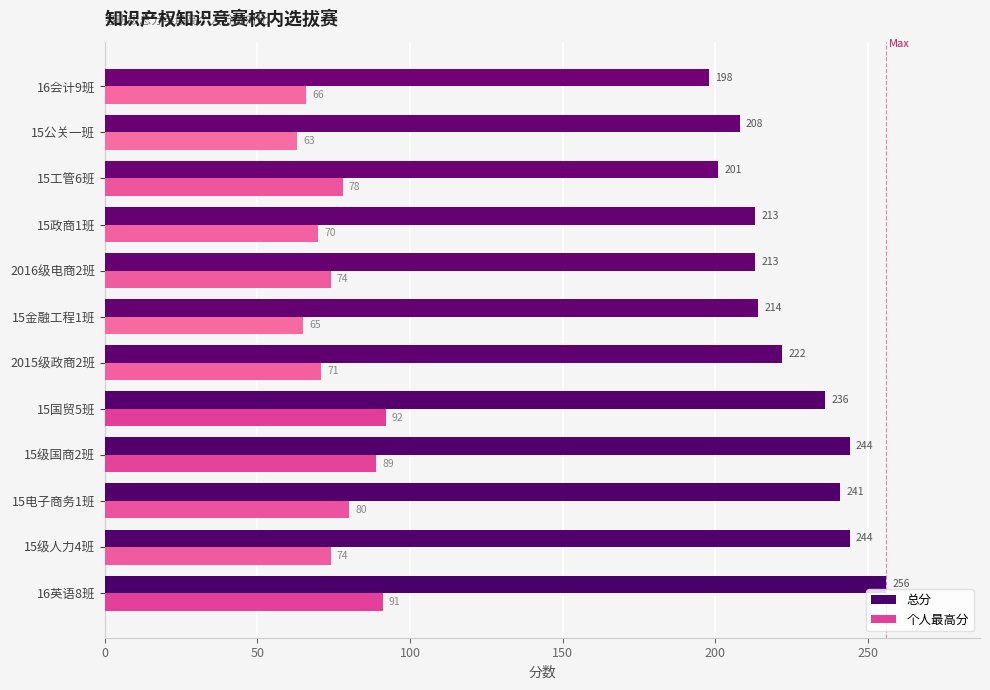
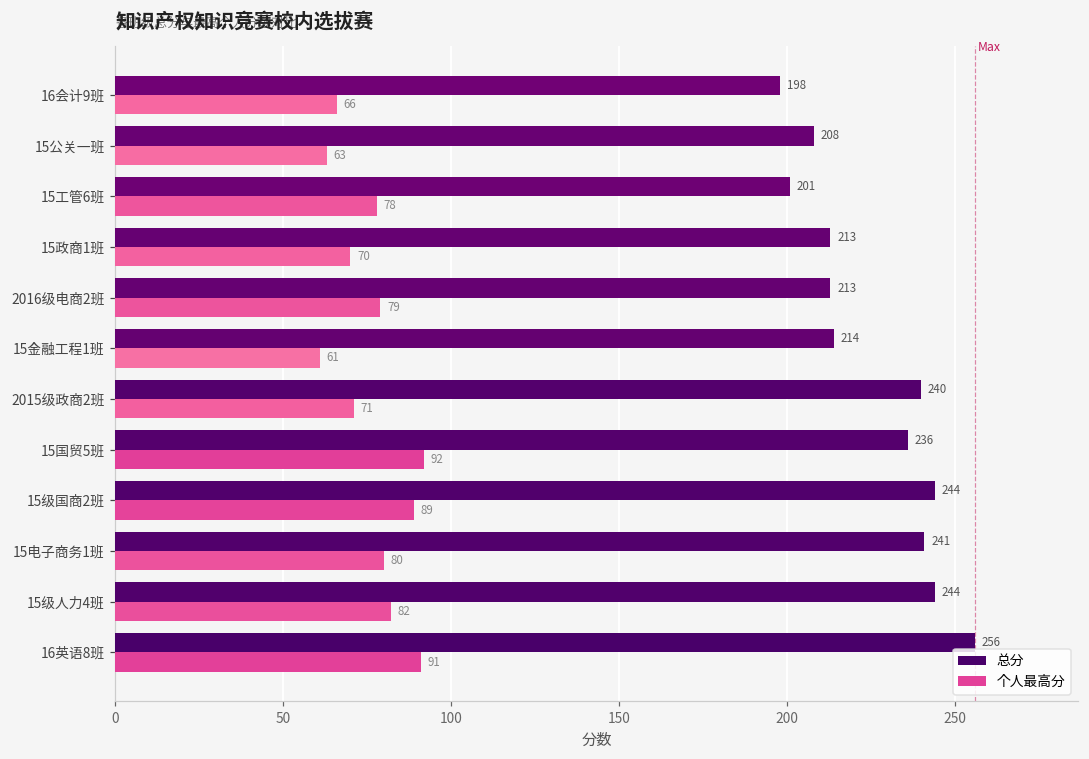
  {
    "总分": {
      "16会计9班": 198,
      "15公关一班": 208,
      "15工管6班": 201,
      "15政商1班": 213,
      "2016级电商2班": 213,
      "15金融工程1班": 214,
-     "2015级政商2班": 222,
+     "2015级政商2班": 240,
      "15国贸5班": 236,
      "15级国商2班": 244,
      "15电子商务1班": 241,
      "15级人力4班": 244
    },
    "个人最高分": {
      "16会计9班": 66,
      "15公关一班": 63,
      "15工管6班": 78,
      "15政商1班": 70,
-     "2016级电商2班": 74,
-     "15金融工程1班": 65,
+     "2016级电商2班": 79,
+     "15金融工程1班": 61,
      "2015级政商2班": 71,
      "15国贸5班": 92,
      "15级国商2班": 89,
      "15电子商务1班": 80,
-     "15级人力4班": 74,
+     "15级人力4班": 82,
      "16英语8班": 91
    }
  }
